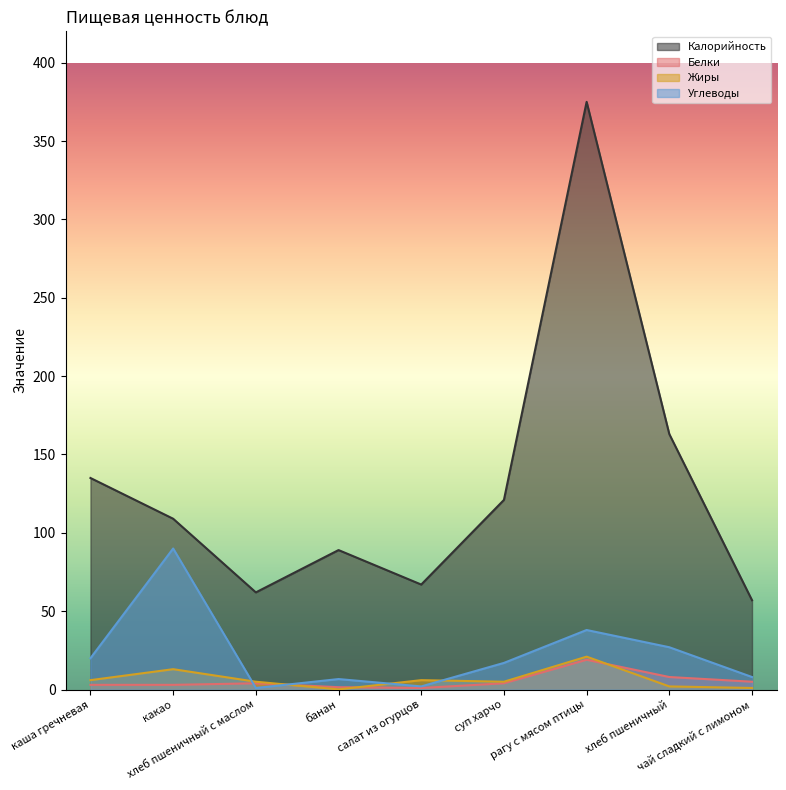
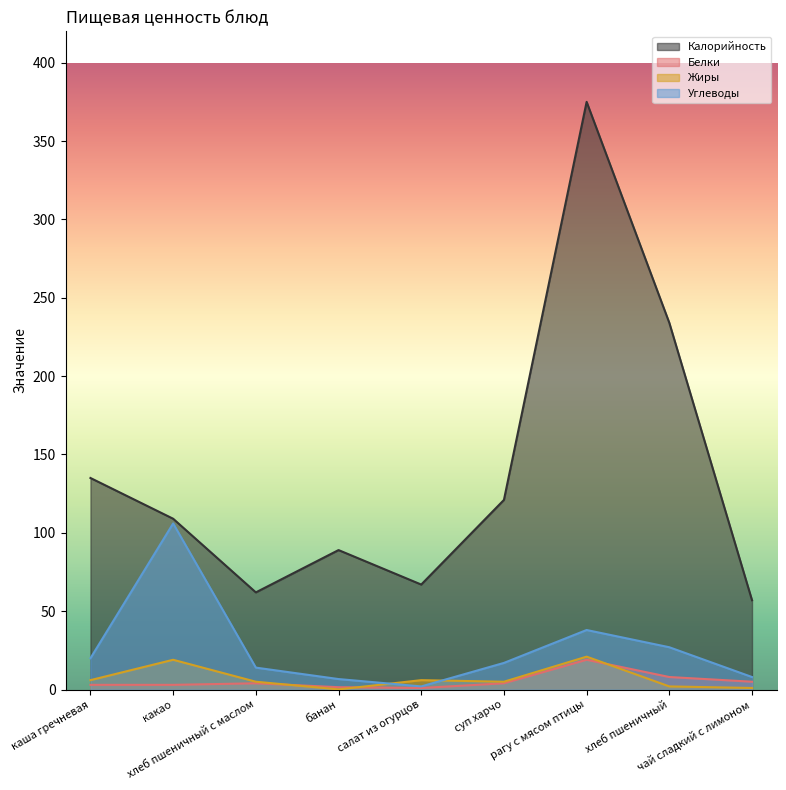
  {
    "Калорийность": {
      "каша гречневая": 135,
      "какао": 109,
      "хлеб пшеничный с маслом": 62,
      "банан": 89,
      "салат из огурцов": 67,
      "суп харчо": 121,
      "рагу с мясом птицы": 375,
-     "хлеб пшеничный": 163,
+     "хлеб пшеничный": 234,
      "чай сладкий с лимоном": 57
    },
    "Белки": {
      "каша гречневая": 3,
      "какао": 3,
      "рагу с мясом птицы": 19,
      "хлеб пшеничный": 8,
      "чай сладкий с лимоном": 5
    },
    "Жиры": {
      "каша гречневая": 6,
-     "какао": 13,
+     "какао": 19,
      "салат из огурцов": 6,
      "рагу с мясом птицы": 21,
      "хлеб пшеничный": 2,
      "чай сладкий с лимоном": 1
    },
    "Углеводы": {
      "каша гречневая": 20,
-     "какао": 90,
-     "хлеб пшеничный с маслом": 1,
+     "какао": 106,
+     "хлеб пшеничный с маслом": 14,
      "банан": 7,
      "суп харчо": 17,
      "рагу с мясом птицы": 38,
      "хлеб пшеничный": 27,
      "чай сладкий с лимоном": 8
    }
  }
